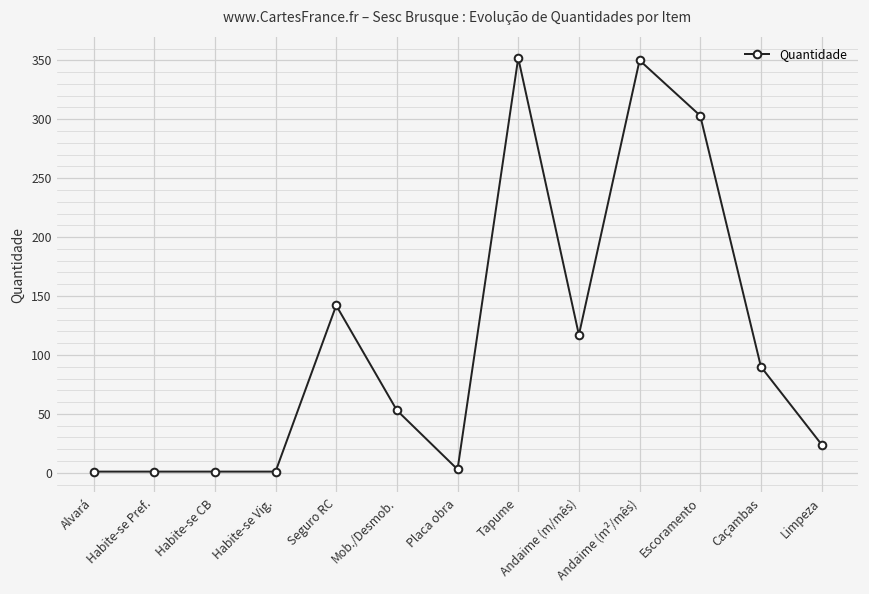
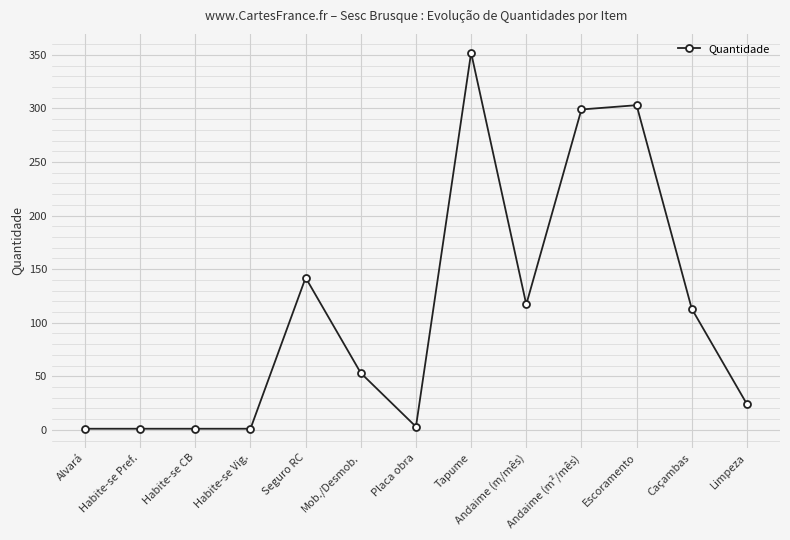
  {
    "Alvará": 1,
    "Habite-se Pref.": 1,
    "Habite-se CB": 1,
    "Habite-se Vig.": 1,
    "Seguro RC": 142,
    "Mob./Desmob.": 53,
    "Placa obra": 3,
    "Tapume": 352,
    "Andaime (m/mês)": 117,
-   "Andaime (m²/mês)": 350,
+   "Andaime (m²/mês)": 299,
    "Escoramento": 303,
-   "Caçambas": 90,
+   "Caçambas": 113,
    "Limpeza": 24
  }
